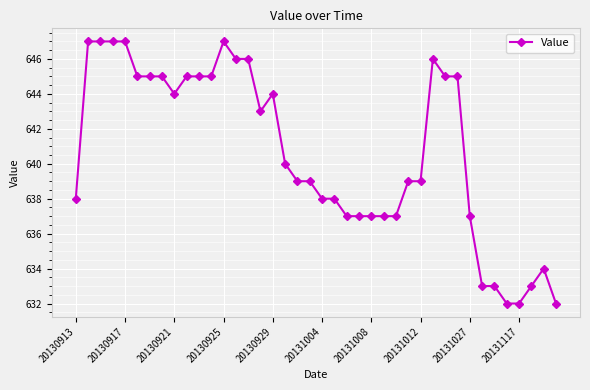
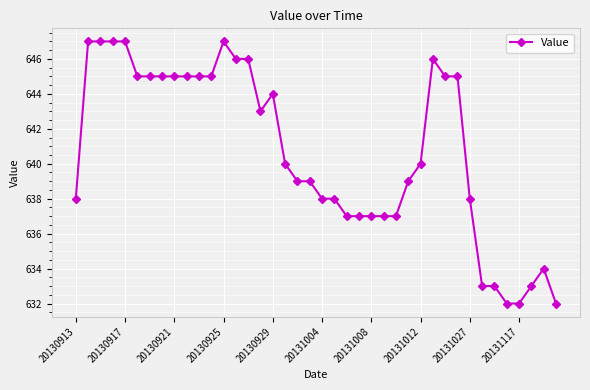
  {
    "20130913": 638,
    "20130917": 647,
-   "20130921": 644,
+   "20130921": 645,
    "20130925": 647,
    "20130929": 644,
    "20131008": 637,
-   "20131012": 639,
-   "20131027": 637,
+   "20131012": 640,
+   "20131027": 638,
    "20131117": 632
  }
